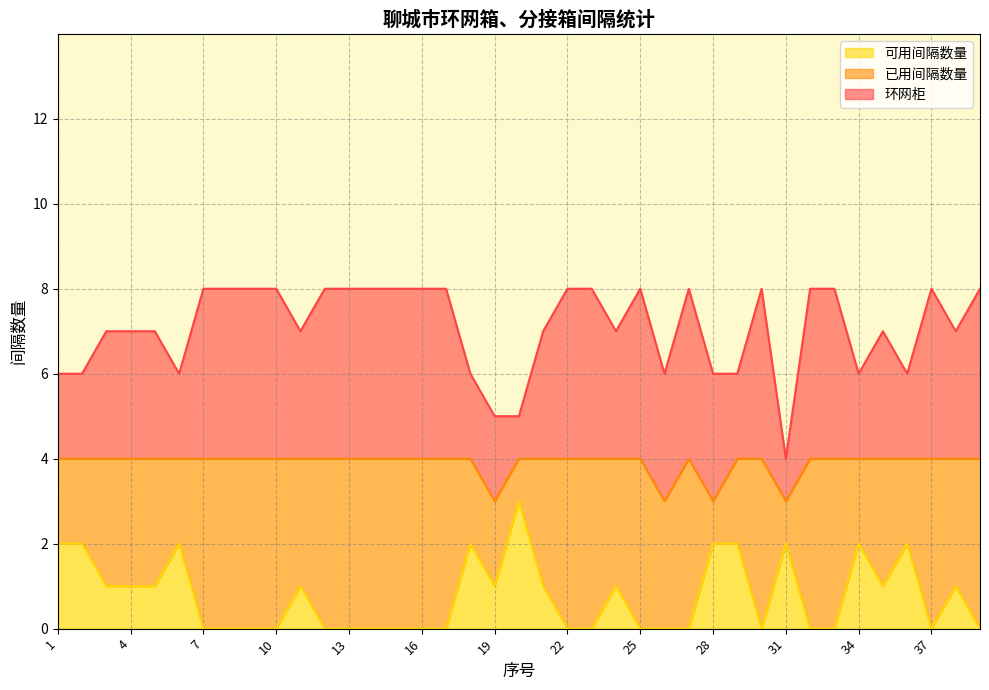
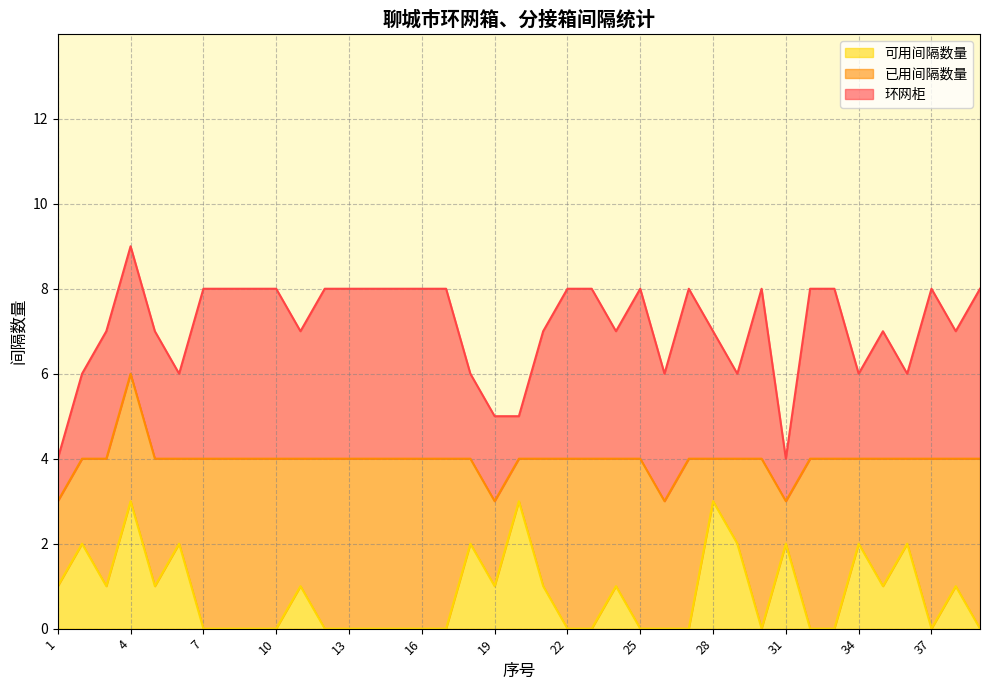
  {
    "可用间隔数量": {
-     "1": 2,
-     "4": 1,
+     "1": 1,
+     "4": 3,
      "7": 0,
      "10": 0,
      "13": 0,
      "16": 0,
      "19": 1,
      "22": 0,
      "25": 0,
-     "28": 2,
+     "28": 3,
      "31": 2,
      "34": 2,
      "37": 0
    },
    "已用间隔数量": {
      "1": 2,
      "4": 3,
      "7": 4,
      "10": 4,
      "13": 4,
      "16": 4,
      "19": 2,
      "22": 4,
      "25": 4,
      "28": 1,
      "31": 1,
      "34": 2,
      "37": 4
    },
    "环网柜": {
-     "1": 2,
+     "1": 1,
      "4": 3,
      "7": 4,
      "10": 4,
      "13": 4,
      "16": 4,
      "19": 2,
      "22": 4,
      "25": 4,
      "28": 3,
      "31": 1,
      "34": 2,
      "37": 4
    }
  }
